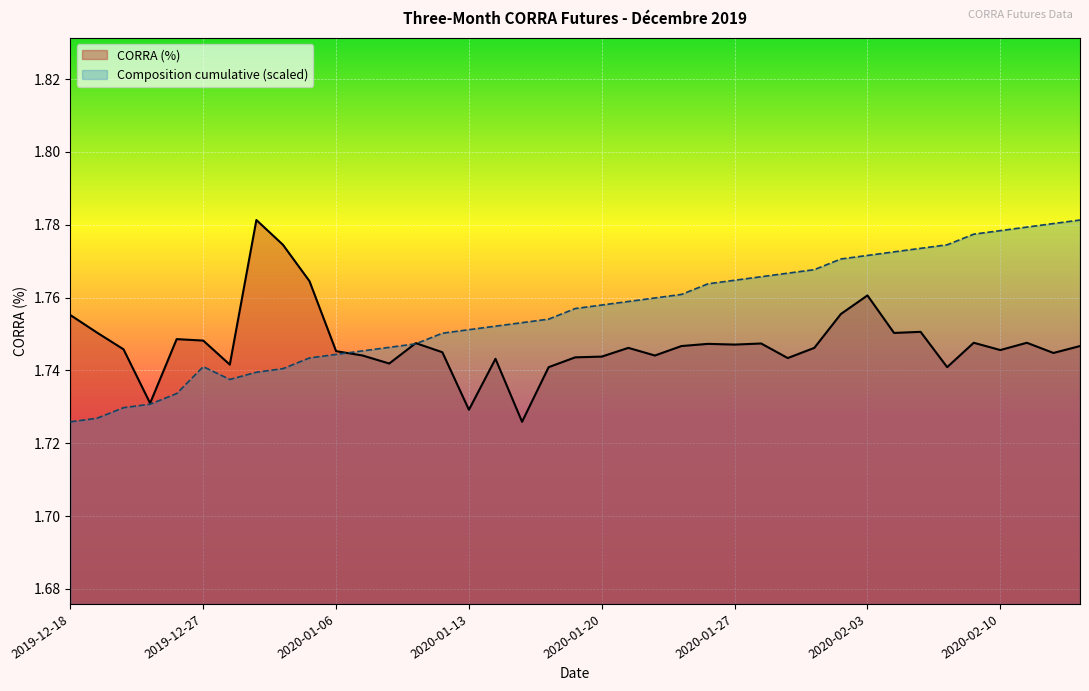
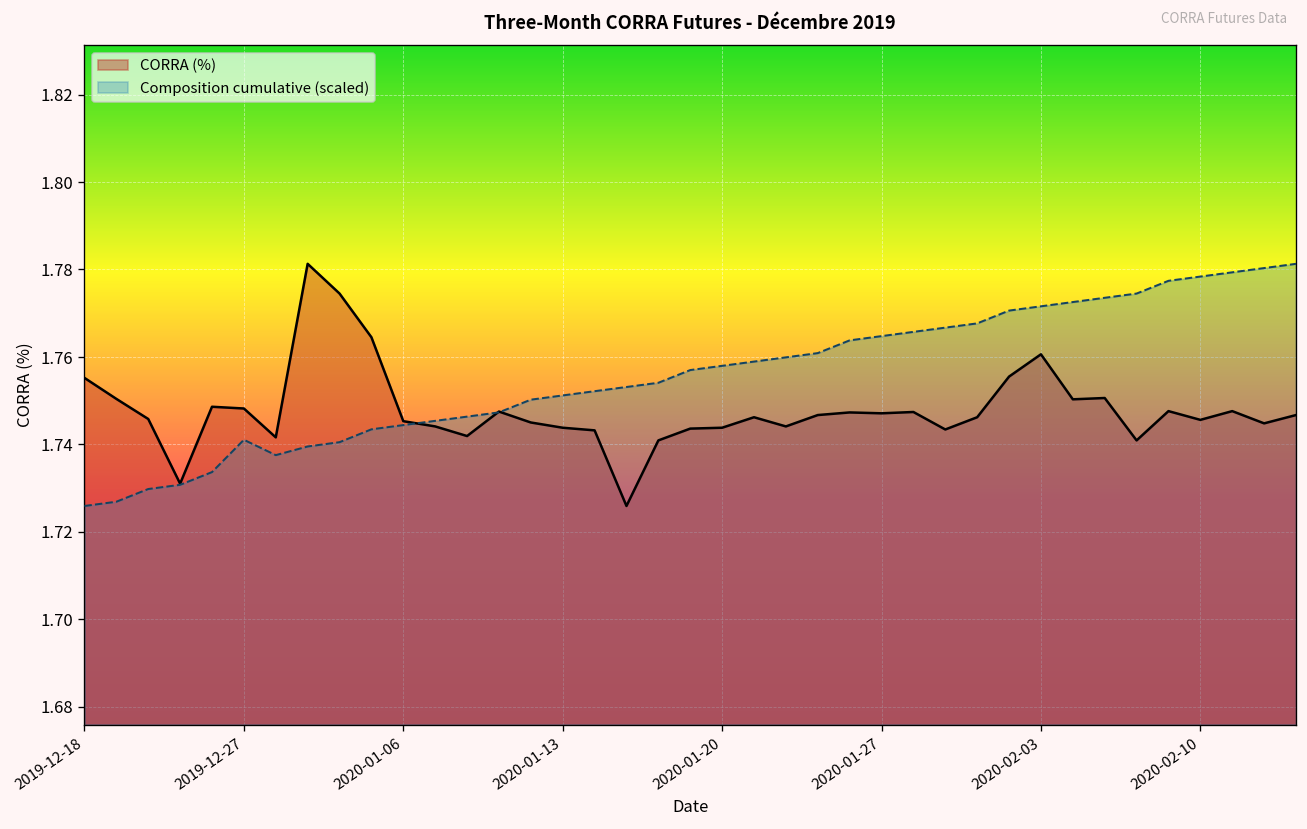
  {
    "CORRA (%)": {
      "2019-12-18": 1.755,
      "2019-12-27": 1.748,
      "2020-01-06": 1.745,
-     "2020-01-13": 1.729,
+     "2020-01-13": 1.744,
      "2020-01-20": 1.744,
      "2020-01-27": 1.747,
      "2020-02-03": 1.761,
      "2020-02-10": 1.746
    },
    "Composition cumulative (scaled)": {
      "2019-12-18": 1.726,
      "2019-12-27": 1.741,
      "2020-01-06": 1.744,
      "2020-01-13": 1.751,
      "2020-01-20": 1.758,
      "2020-01-27": 1.765,
      "2020-02-03": 1.772,
      "2020-02-10": 1.778
    }
  }
